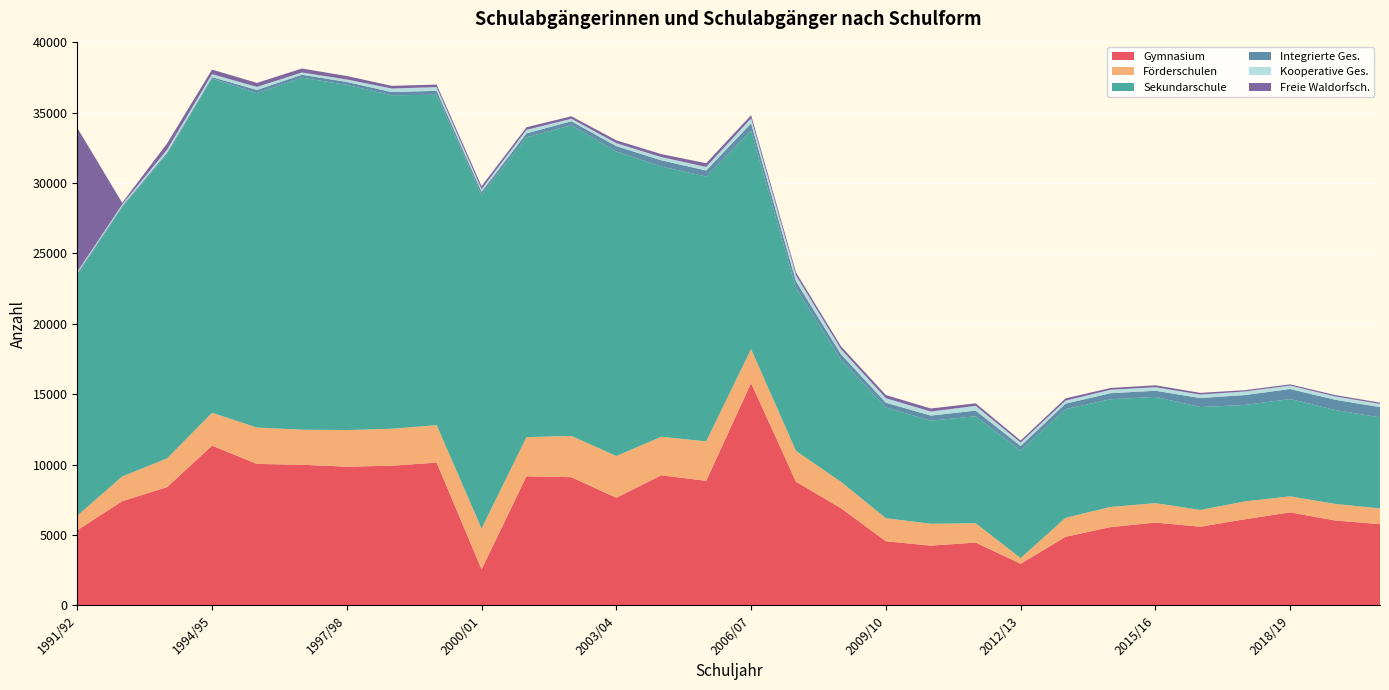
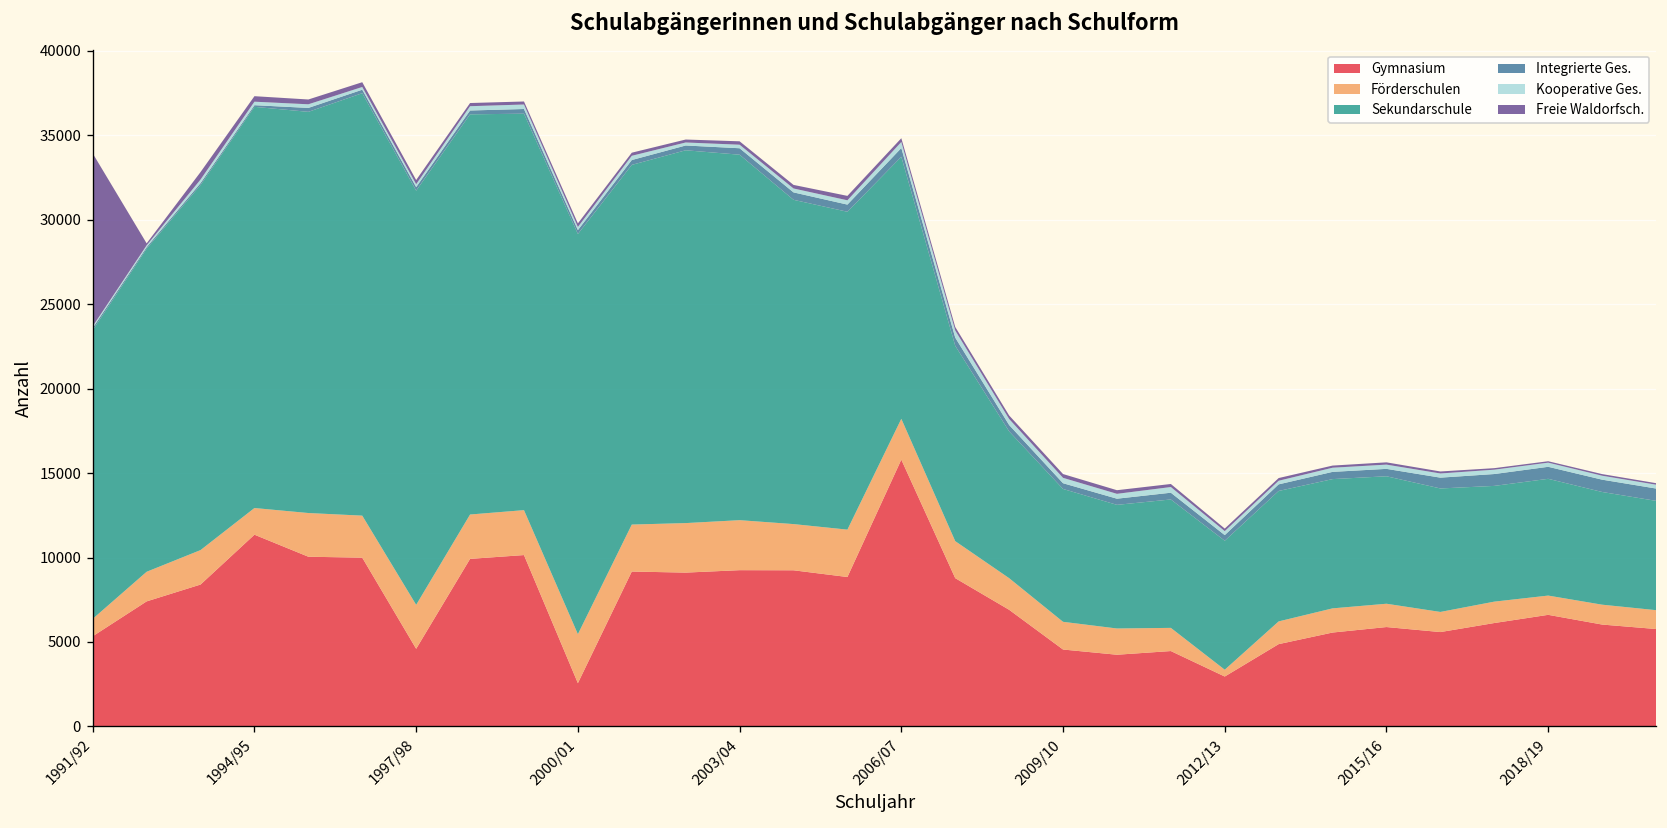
  {
    "Gymnasium": {
      "1991/92": 5300,
      "1994/95": 11400,
-     "1997/98": 9900,
+     "1997/98": 4600,
      "2000/01": 2600,
-     "2003/04": 7600,
+     "2003/04": 9300,
      "2006/07": 15800,
      "2009/10": 4600,
      "2012/13": 3000,
      "2015/16": 5900,
      "2018/19": 6600
    },
    "Förderschulen": {
      "1991/92": 1000,
-     "1994/95": 2300,
+     "1994/95": 1600,
      "1997/98": 2600,
      "2000/01": 2900,
      "2003/04": 3000,
      "2006/07": 2400,
      "2009/10": 1600,
      "2012/13": 400,
      "2015/16": 1400,
      "2018/19": 1100
    },
    "Kooperative Ges.": {
      "1994/95": 200,
      "2000/01": 200,
      "2003/04": 200,
      "2006/07": 400,
      "2009/10": 300
    },
    "Freie Waldorfsch.": {
      "1991/92": 10200,
      "1994/95": 300,
      "1997/98": 200,
      "2000/01": 200,
      "2003/04": 200,
      "2006/07": 200,
      "2009/10": 200
    }
  }
